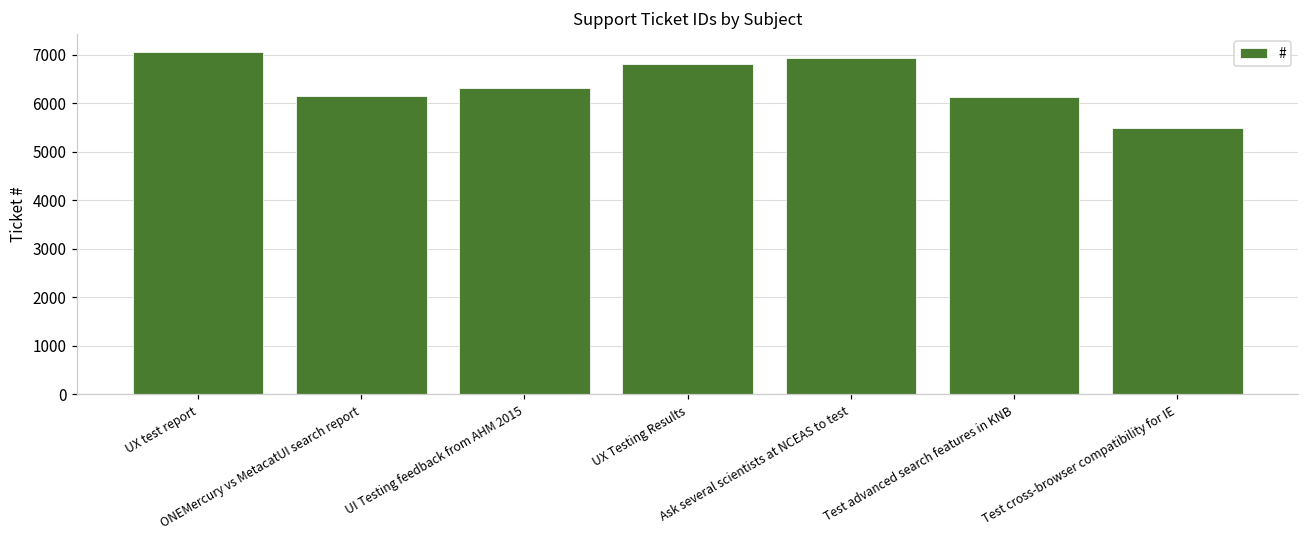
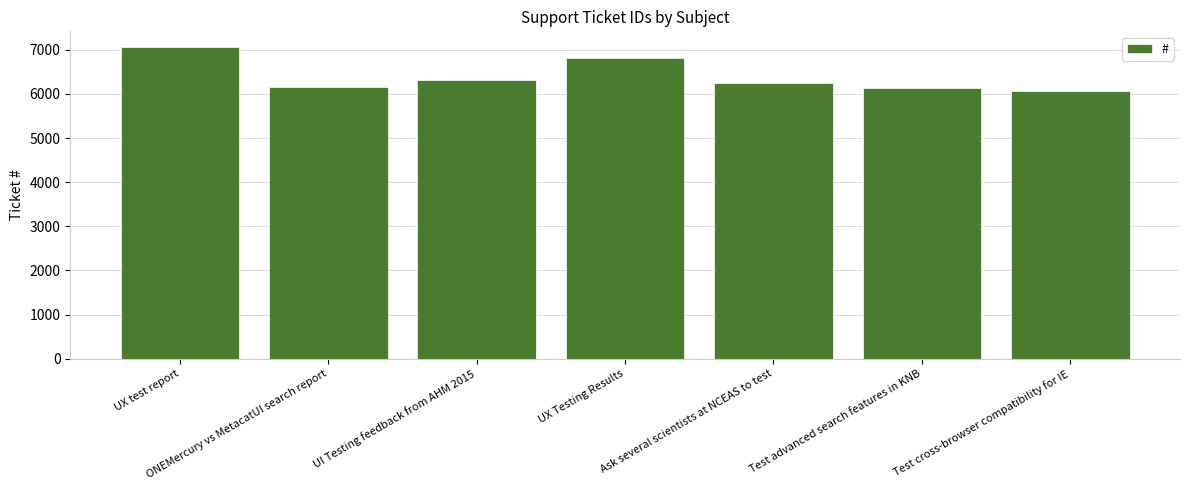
  {
    "UX test report": 7100,
    "ONEMercury vs MetacatUI search report": 6200,
    "UI Testing feedback from AHM 2015": 6300,
    "UX Testing Results": 6800,
-   "Ask several scientists at NCEAS to test": 6900,
+   "Ask several scientists at NCEAS to test": 6200,
    "Test advanced search features in KNB": 6100,
-   "Test cross-browser compatibility for IE": 5500
+   "Test cross-browser compatibility for IE": 6100
  }
